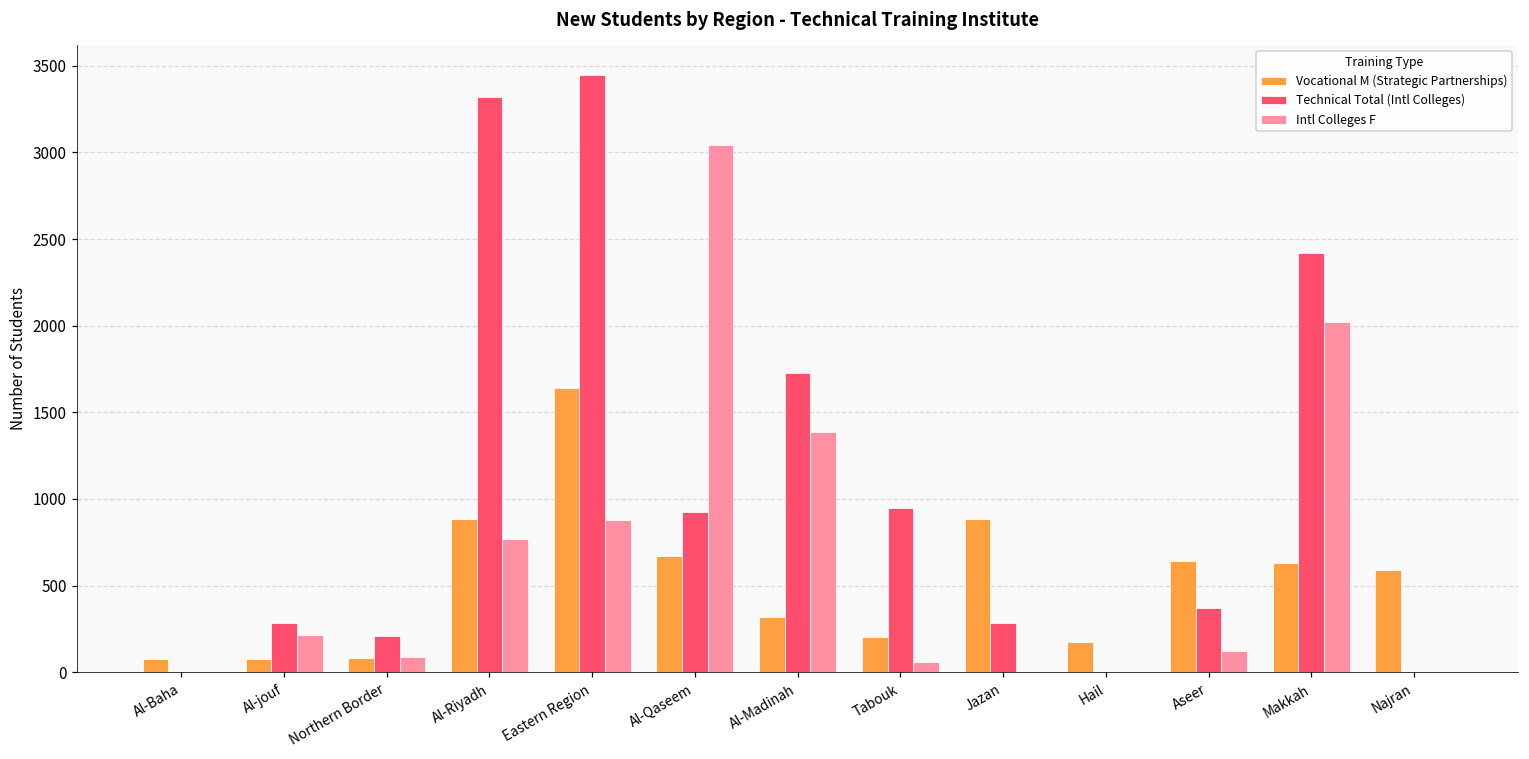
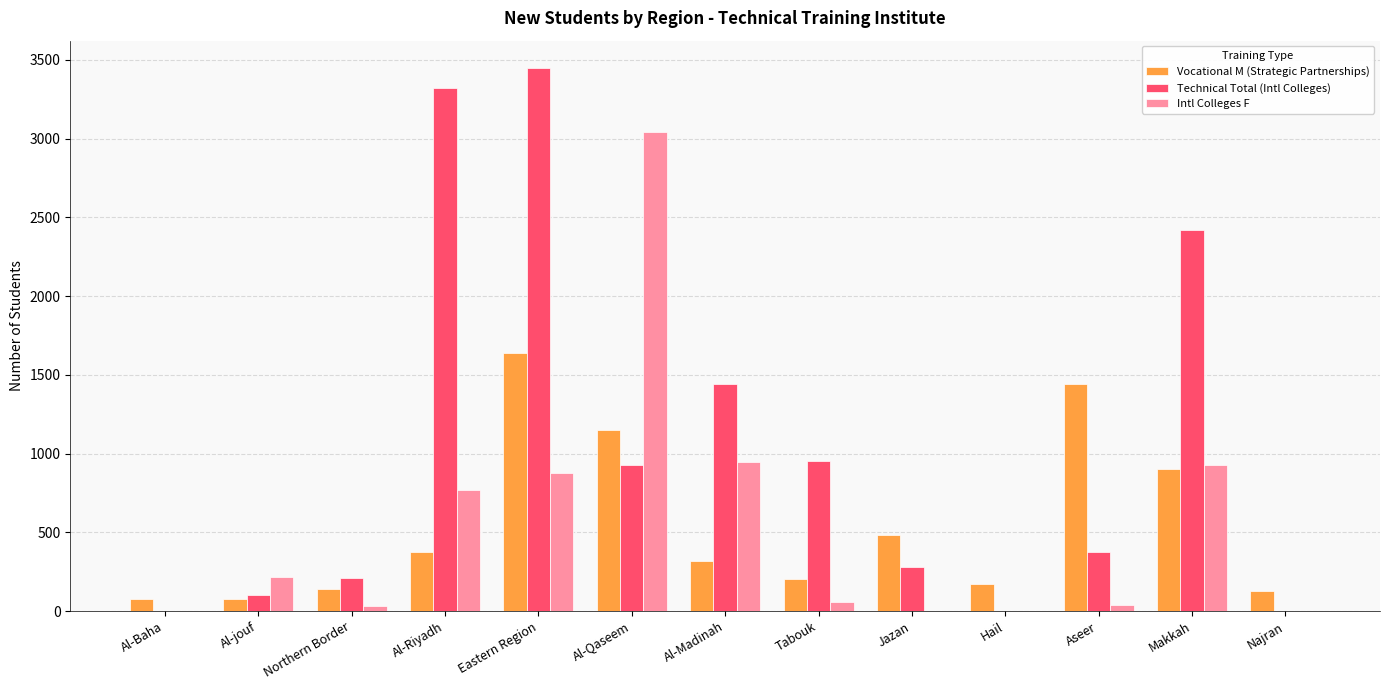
  {
    "Vocational M (Strategic Partnerships)": {
      "Al-Baha": 70,
      "Al-jouf": 80,
-     "Northern Border": 80,
-     "Al-Riyadh": 890,
+     "Northern Border": 140,
+     "Al-Riyadh": 380,
      "Eastern Region": 1640,
-     "Al-Qaseem": 670,
+     "Al-Qaseem": 1150,
      "Al-Madinah": 320,
      "Tabouk": 200,
-     "Jazan": 880,
+     "Jazan": 490,
      "Hail": 170,
-     "Aseer": 640,
-     "Makkah": 630,
-     "Najran": 590
+     "Aseer": 1440,
+     "Makkah": 900,
+     "Najran": 130
    },
    "Technical Total (Intl Colleges)": {
      "Al-Baha": 0,
-     "Al-jouf": 280,
+     "Al-jouf": 100,
      "Northern Border": 210,
      "Al-Riyadh": 3320,
      "Eastern Region": 3450,
      "Al-Qaseem": 930,
-     "Al-Madinah": 1720,
+     "Al-Madinah": 1440,
      "Tabouk": 950,
      "Jazan": 280,
      "Hail": 0,
      "Aseer": 370,
      "Makkah": 2420,
      "Najran": 0
    },
    "Intl Colleges F": {
      "Al-Baha": 0,
      "Al-jouf": 220,
-     "Northern Border": 90,
+     "Northern Border": 30,
      "Al-Riyadh": 770,
      "Eastern Region": 880,
      "Al-Qaseem": 3040,
-     "Al-Madinah": 1390,
+     "Al-Madinah": 950,
      "Tabouk": 60,
      "Jazan": 0,
      "Hail": 0,
-     "Aseer": 130,
-     "Makkah": 2020,
+     "Aseer": 40,
+     "Makkah": 930,
      "Najran": 0
    }
  }
